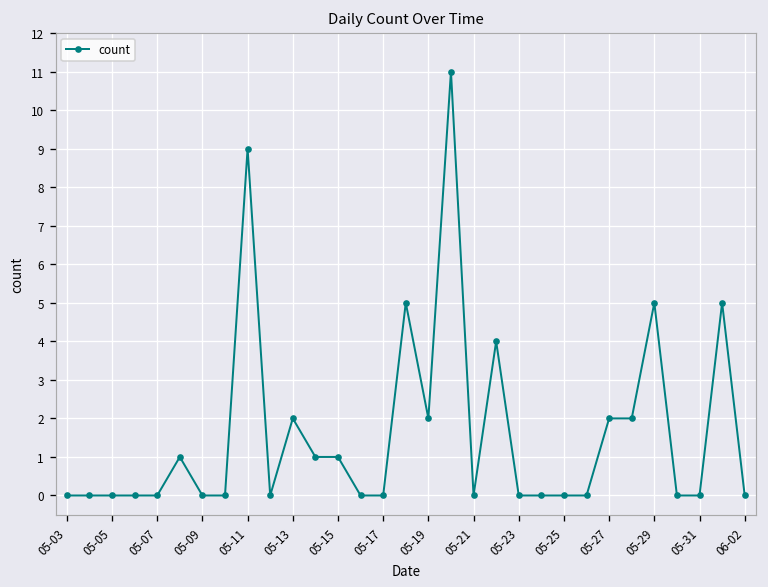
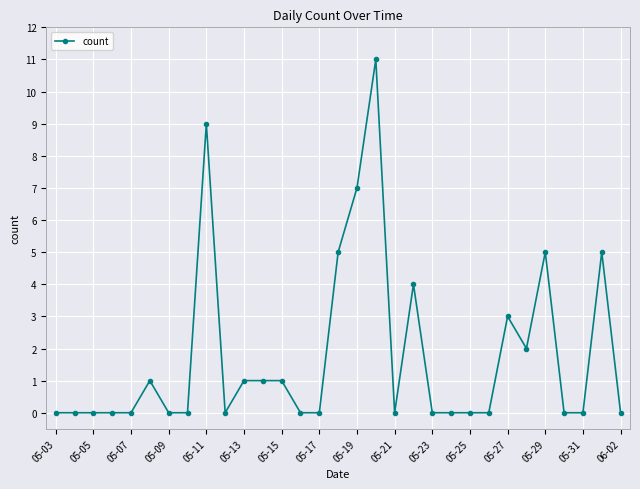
  {
    "05-03": 0,
    "05-05": 0,
    "05-07": 0,
    "05-09": 0,
    "05-11": 9,
-   "05-13": 2,
+   "05-13": 1,
    "05-15": 1,
    "05-17": 0,
-   "05-19": 2,
+   "05-19": 7,
    "05-21": 0,
    "05-23": 0,
    "05-25": 0,
-   "05-27": 2,
+   "05-27": 3,
    "05-29": 5,
    "05-31": 0,
    "06-02": 0
  }
